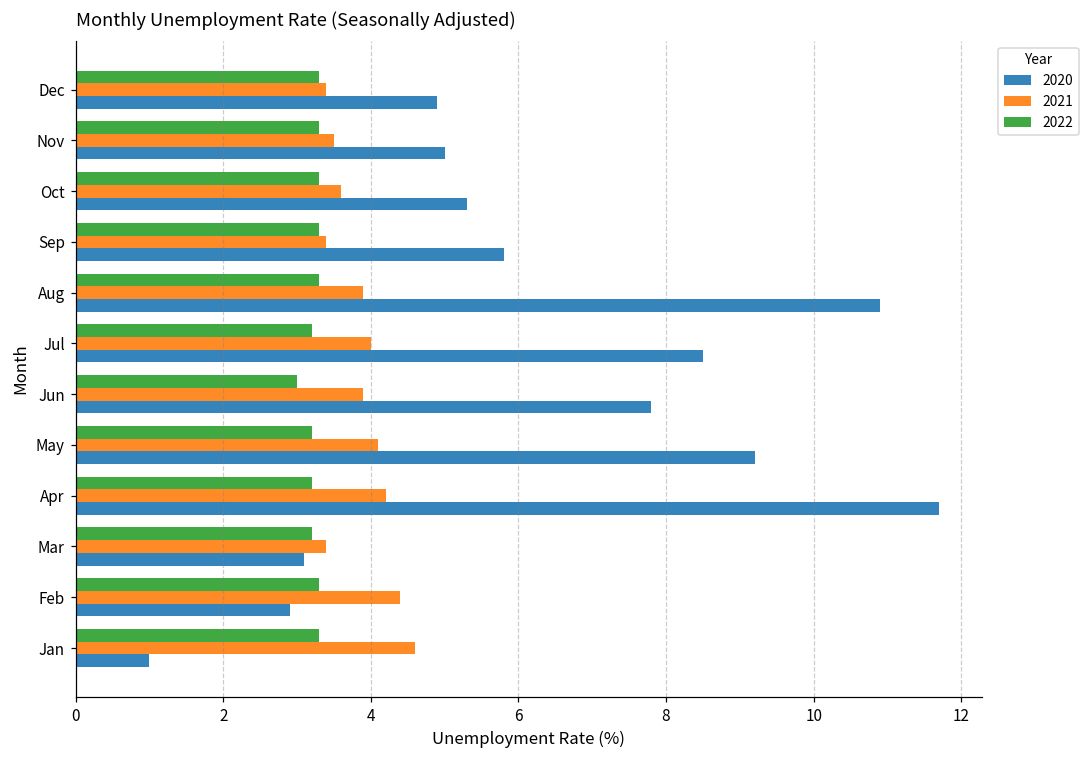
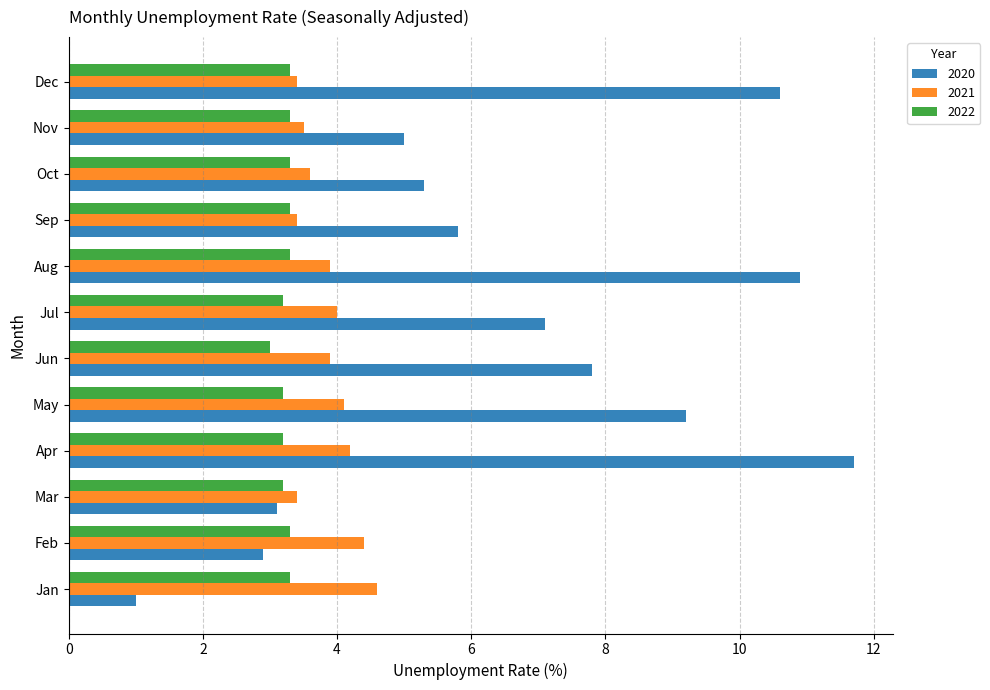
  {
    "2020": {
-     "Dec": 4.9,
+     "Dec": 10.6,
      "Nov": 5.0,
      "Oct": 5.3,
      "Sep": 5.8,
      "Aug": 10.9,
-     "Jul": 8.5,
+     "Jul": 7.1,
      "Jun": 7.8,
      "May": 9.2,
      "Apr": 11.7,
      "Mar": 3.1,
      "Feb": 2.9,
      "Jan": 1.0
    },
    "2021": {
      "Dec": 3.4,
      "Nov": 3.5,
      "Oct": 3.6,
      "Sep": 3.4,
      "Aug": 3.9,
      "Jul": 4.0,
      "Jun": 3.9,
      "May": 4.1,
      "Apr": 4.2,
      "Mar": 3.4,
      "Feb": 4.4,
      "Jan": 4.6
    },
    "2022": {
      "Dec": 3.3,
      "Nov": 3.3,
      "Oct": 3.3,
      "Sep": 3.3,
      "Aug": 3.3,
      "Jul": 3.2,
      "Jun": 3.0,
      "May": 3.2,
      "Apr": 3.2,
      "Mar": 3.2,
      "Feb": 3.3,
      "Jan": 3.3
    }
  }
